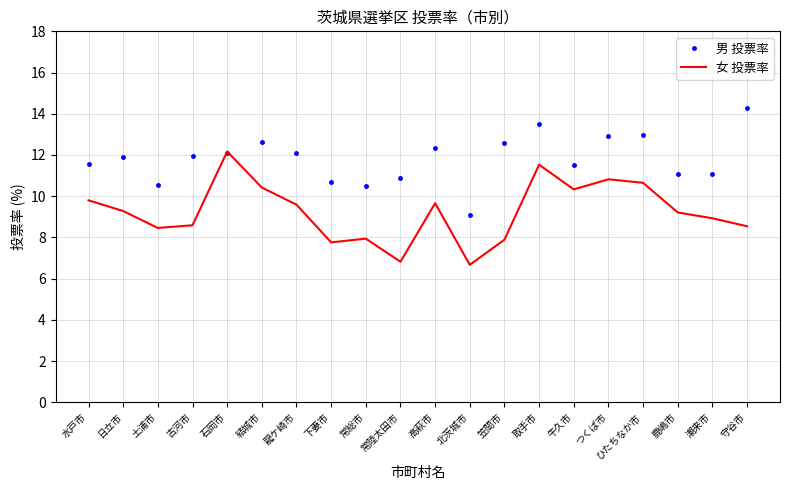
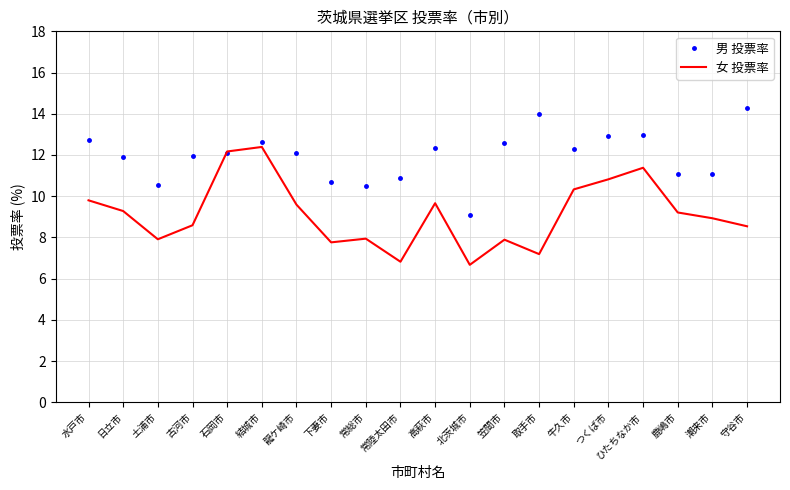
  {
    "男 投票率": {
-     "水戸市": 11.6,
+     "水戸市": 12.7,
      "日立市": 11.9,
      "土浦市": 10.6,
      "古河市": 11.9,
      "結城市": 12.6,
      "龍ケ崎市": 12.1,
      "下妻市": 10.7,
      "常総市": 10.5,
      "常陸太田市": 10.9,
      "高萩市": 12.3,
      "北茨城市": 9.1,
      "笠間市": 12.6,
-     "取手市": 13.5,
-     "牛久市": 11.5,
+     "取手市": 14.0,
+     "牛久市": 12.3,
      "つくば市": 12.9,
      "ひたちなか市": 13.0,
      "鹿嶋市": 11.1,
      "潮来市": 11.1,
      "守谷市": 14.3
    },
    "女 投票率": {
      "水戸市": 9.8,
      "日立市": 9.3,
-     "土浦市": 8.5,
+     "土浦市": 7.9,
      "古河市": 8.6,
-     "結城市": 10.4,
+     "結城市": 12.4,
      "龍ケ崎市": 9.6,
      "下妻市": 7.8,
      "常総市": 7.9,
      "常陸太田市": 6.8,
      "高萩市": 9.7,
      "北茨城市": 6.7,
      "笠間市": 7.9,
-     "取手市": 11.5,
+     "取手市": 7.2,
      "牛久市": 10.3,
      "つくば市": 10.8,
-     "ひたちなか市": 10.7,
+     "ひたちなか市": 11.4,
      "鹿嶋市": 9.2,
      "潮来市": 8.9,
      "守谷市": 8.5
    }
  }
